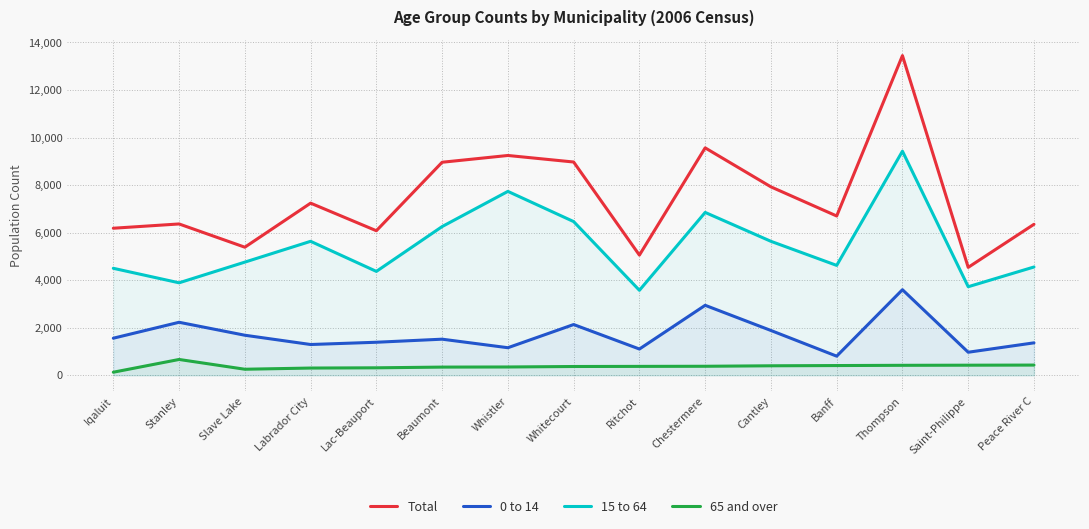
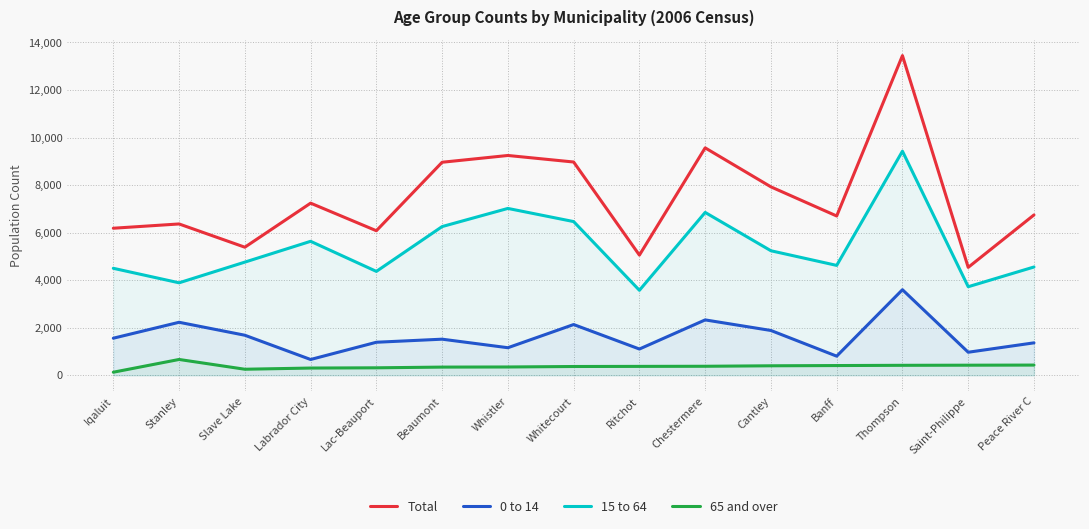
  {
    "Total": {
      "Iqaluit": "6,200",
      "Stanley": "6,400",
      "Slave Lake": "5,400",
      "Labrador City": "7,200",
      "Lac-Beauport": "6,100",
      "Beaumont": "9,000",
      "Whistler": "9,200",
      "Whitecourt": "9,000",
      "Ritchot": "5,100",
      "Chestermere": "9,600",
      "Cantley": "7,900",
      "Banff": "6,700",
      "Thompson": "13,400",
      "Saint-Philippe": "4,500",
-     "Peace River C": "6,400"
+     "Peace River C": "6,700"
    },
    "0 to 14": {
      "Iqaluit": "1,600",
      "Stanley": "2,200",
      "Slave Lake": "1,700",
-     "Labrador City": "1,300",
+     "Labrador City": "700",
      "Lac-Beauport": "1,400",
      "Beaumont": "1,500",
      "Whistler": "1,200",
      "Whitecourt": "2,100",
      "Ritchot": "1,100",
-     "Chestermere": "2,900",
+     "Chestermere": "2,300",
      "Cantley": "1,900",
      "Banff": "800",
      "Thompson": "3,600",
      "Saint-Philippe": "1,000",
      "Peace River C": "1,400"
    },
    "15 to 64": {
      "Iqaluit": "4,500",
      "Stanley": "3,900",
      "Slave Lake": "4,800",
      "Labrador City": "5,600",
      "Lac-Beauport": "4,400",
      "Beaumont": "6,300",
-     "Whistler": "7,700",
+     "Whistler": "7,000",
      "Whitecourt": "6,500",
      "Ritchot": "3,600",
      "Chestermere": "6,900",
-     "Cantley": "5,600",
+     "Cantley": "5,200",
      "Banff": "4,600",
      "Thompson": "9,400",
      "Saint-Philippe": "3,700",
      "Peace River C": "4,600"
    },
    "65 and over": {
      "Iqaluit": "100",
      "Stanley": "700",
      "Slave Lake": "300",
      "Labrador City": "300",
      "Lac-Beauport": "300",
      "Beaumont": "300",
      "Whistler": "400",
      "Whitecourt": "400",
      "Ritchot": "400",
      "Chestermere": "400",
      "Cantley": "400",
      "Banff": "400",
      "Thompson": "400",
      "Saint-Philippe": "400",
      "Peace River C": "400"
    }
  }
